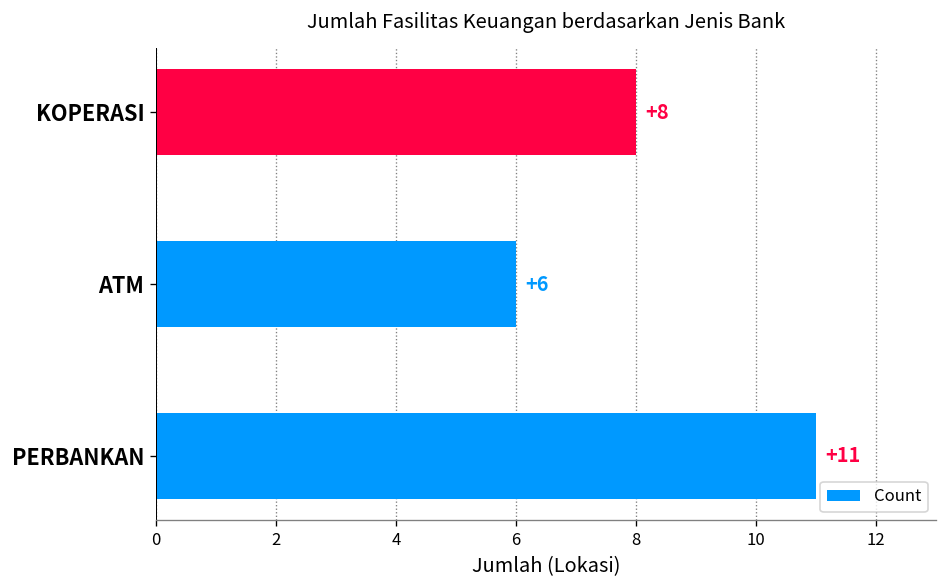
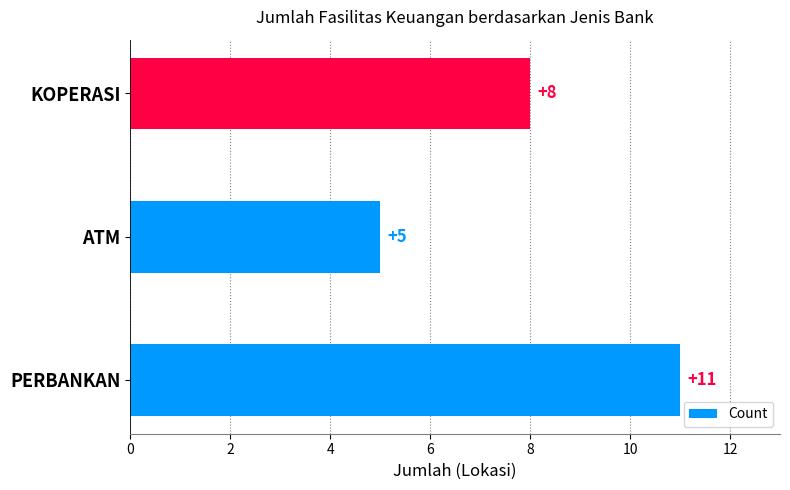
  {
    "KOPERASI": "+8",
-   "ATM": "+6",
+   "ATM": "+5",
    "PERBANKAN": "+11"
  }
